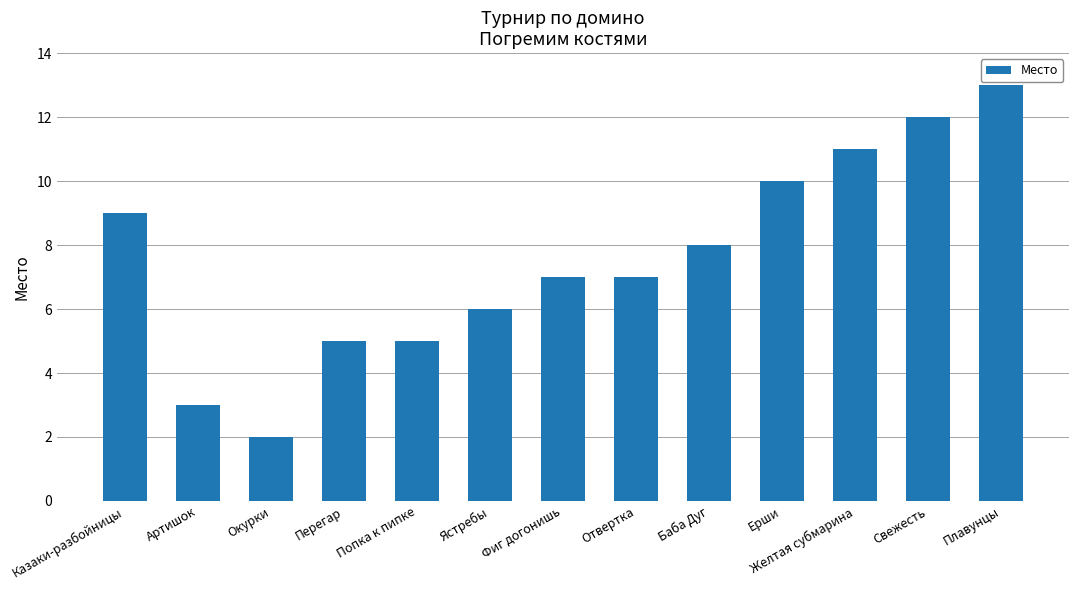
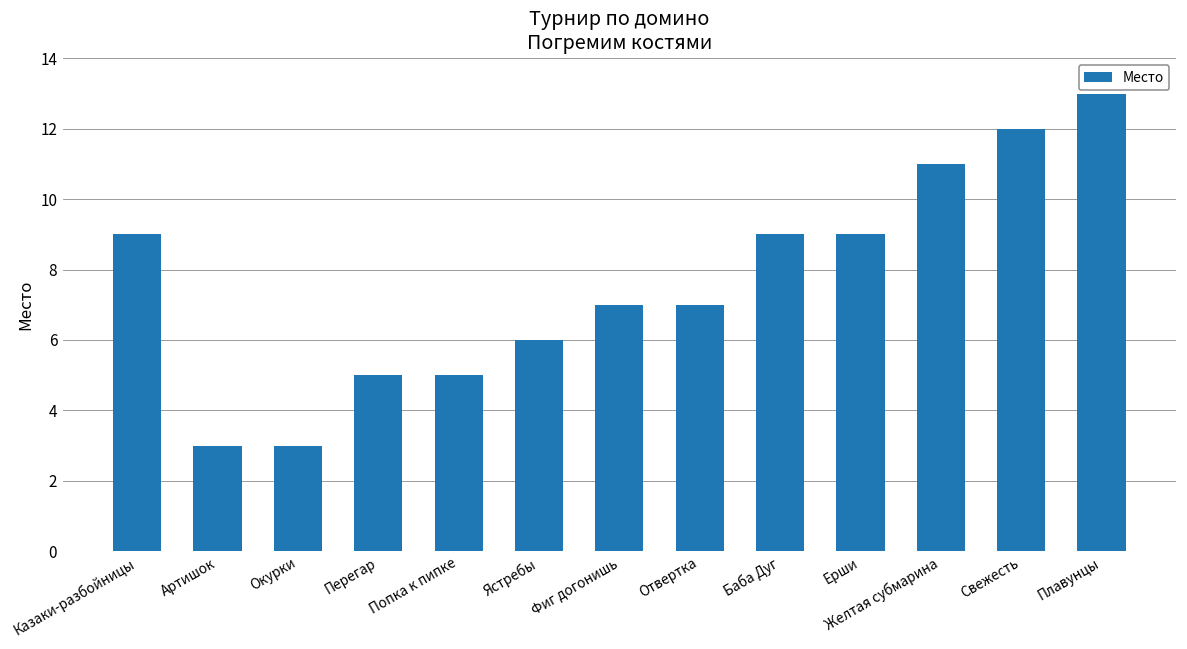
  {
    "Казаки-разбойницы": 9,
    "Артишок": 3,
-   "Окурки": 2,
+   "Окурки": 3,
    "Перегар": 5,
    "Попка к пипке": 5,
    "Ястребы": 6,
    "Фиг догонишь": 7,
    "Отвертка": 7,
-   "Баба Дуг": 8,
-   "Ерши": 10,
+   "Баба Дуг": 9,
+   "Ерши": 9,
    "Желтая субмарина": 11,
    "Свежесть": 12,
    "Плавунцы": 13
  }
